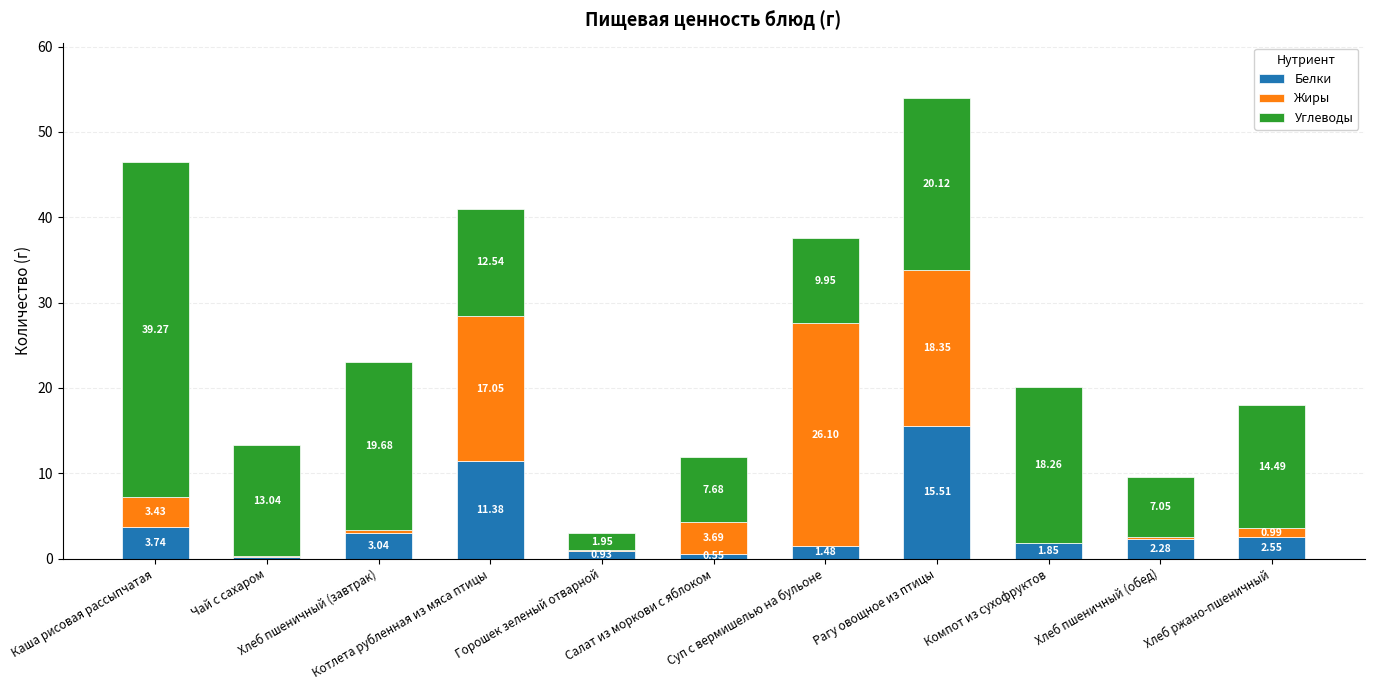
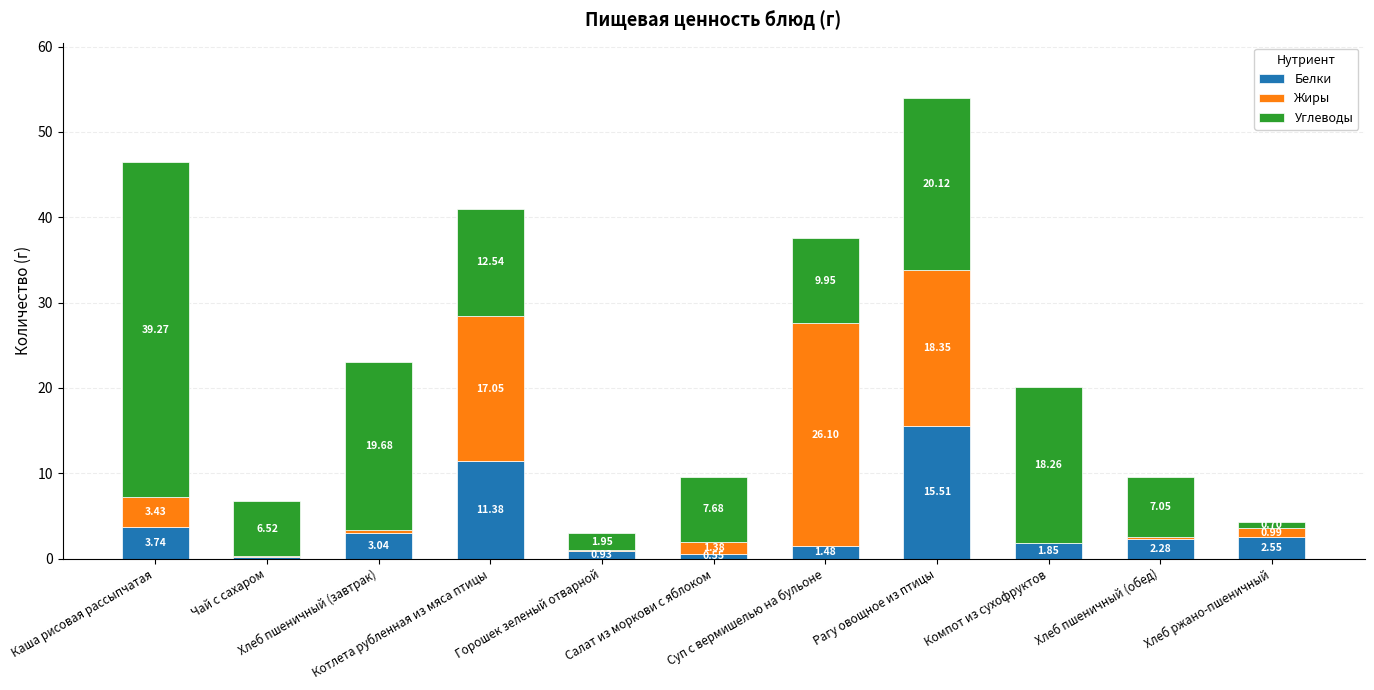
  {
    "Белки": {
      "Каша рисовая рассыпчатая": 3.74,
      "Хлеб пшеничный (завтрак)": 3.04,
      "Котлета рубленная из мяса птицы": 11.38,
      "Горошек зеленый отварной": 0.93,
      "Салат из моркови с яблоком": 0.55,
      "Суп с вермишелью на бульоне": 1.48,
      "Рагу овощное из птицы": 15.51,
      "Компот из сухофруктов": 1.85,
      "Хлеб пшеничный (обед)": 2.28,
      "Хлеб ржано-пшеничный": 2.55
    },
    "Жиры": {
      "Каша рисовая рассыпчатая": 3.43,
      "Котлета рубленная из мяса птицы": 17.05,
-     "Салат из моркови с яблоком": 3.69,
+     "Салат из моркови с яблоком": 1.38,
      "Суп с вермишелью на бульоне": 26.10,
      "Рагу овощное из птицы": 18.35,
      "Хлеб ржано-пшеничный": 0.99
    },
    "Углеводы": {
      "Каша рисовая рассыпчатая": 39.27,
-     "Чай с сахаром": 13.04,
+     "Чай с сахаром": 6.52,
      "Хлеб пшеничный (завтрак)": 19.68,
      "Котлета рубленная из мяса птицы": 12.54,
      "Горошек зеленый отварной": 1.95,
      "Салат из моркови с яблоком": 7.68,
      "Суп с вермишелью на бульоне": 9.95,
      "Рагу овощное из птицы": 20.12,
      "Компот из сухофруктов": 18.26,
      "Хлеб пшеничный (обед)": 7.05,
-     "Хлеб ржано-пшеничный": 14.49
+     "Хлеб ржано-пшеничный": 0.70
    }
  }
